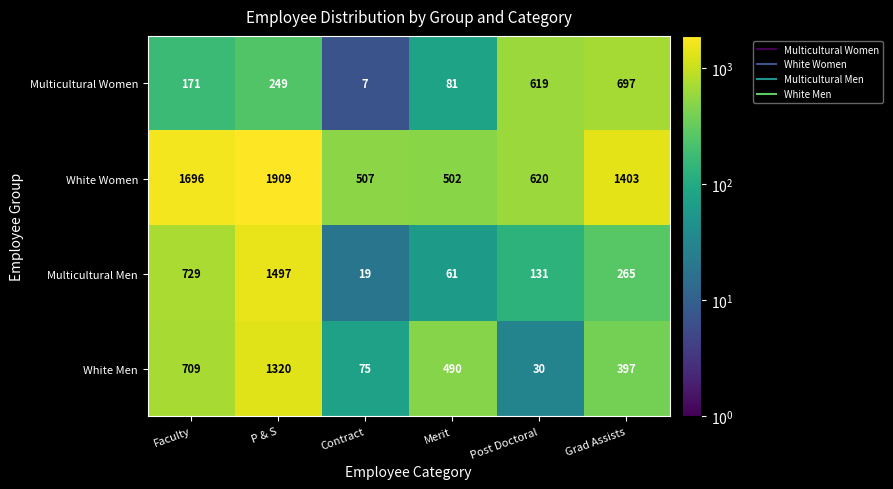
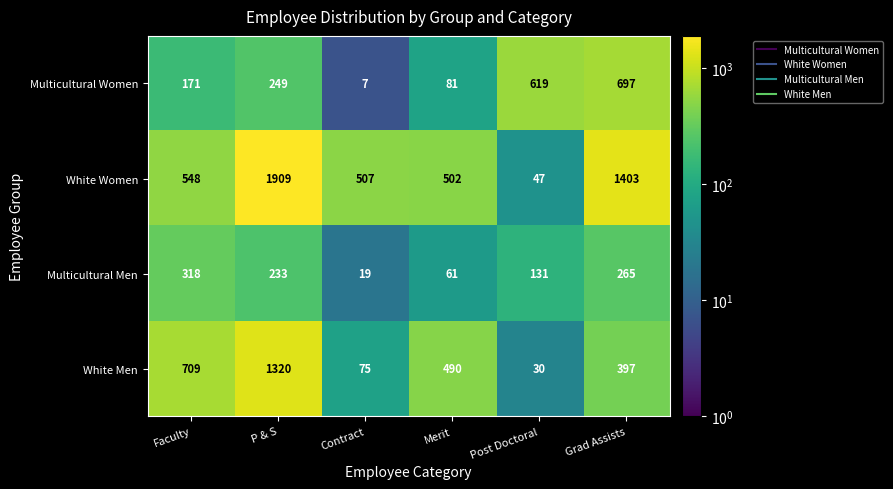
  {
    "Multicultural Women": {
      "Faculty": 171,
      "P & S": 249,
      "Contract": 7,
      "Merit": 81,
      "Post Doctoral": 619,
      "Grad Assists": 697
    },
    "White Women": {
-     "Faculty": 1696,
+     "Faculty": 548,
      "P & S": 1909,
      "Contract": 507,
      "Merit": 502,
-     "Post Doctoral": 620,
+     "Post Doctoral": 47,
      "Grad Assists": 1403
    },
    "Multicultural Men": {
-     "Faculty": 729,
-     "P & S": 1497,
+     "Faculty": 318,
+     "P & S": 233,
      "Contract": 19,
      "Merit": 61,
      "Post Doctoral": 131,
      "Grad Assists": 265
    },
    "White Men": {
      "Faculty": 709,
      "P & S": 1320,
      "Contract": 75,
      "Merit": 490,
      "Post Doctoral": 30,
      "Grad Assists": 397
    }
  }
